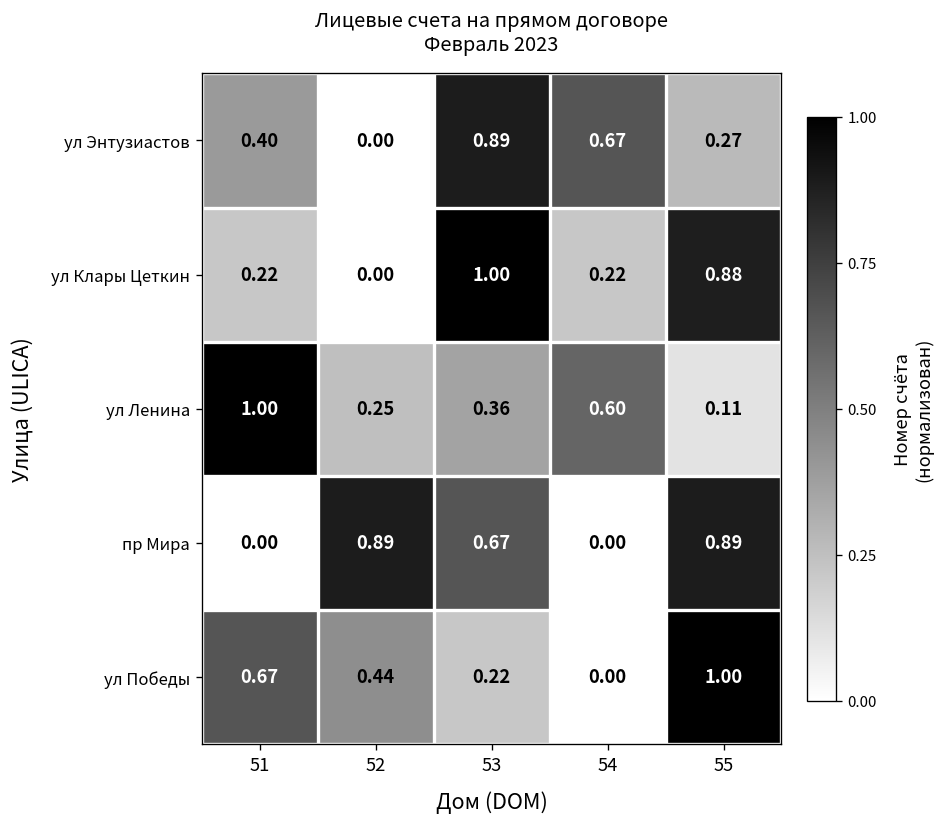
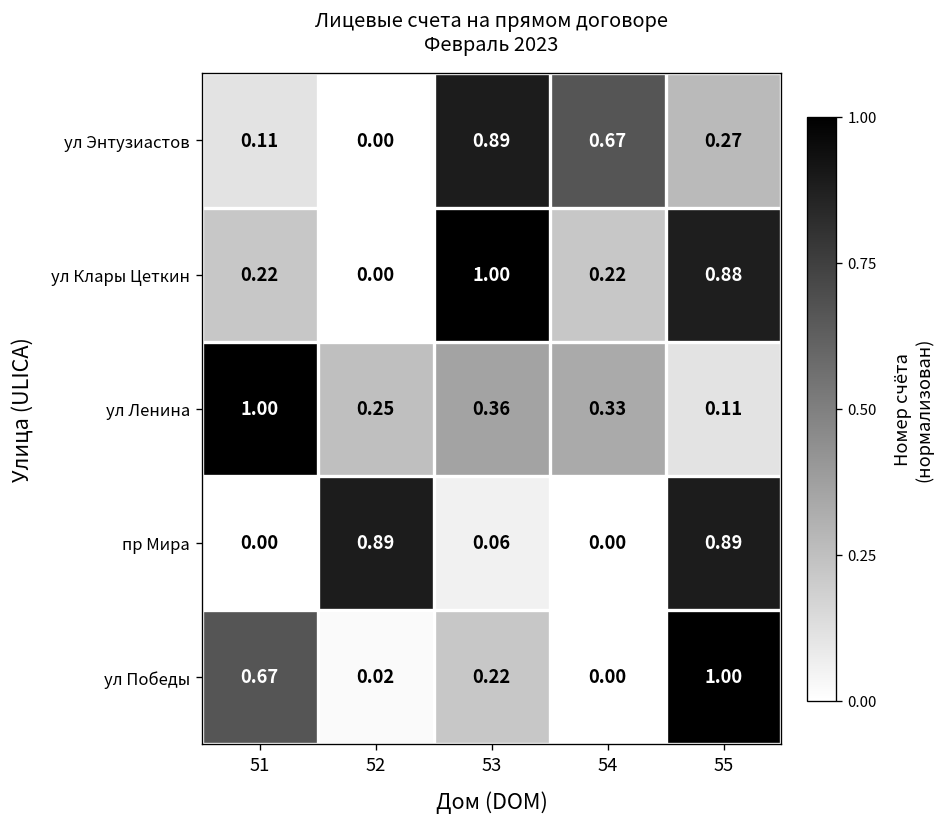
  {
    "ул Энтузиастов": {
-     "51": 0.40,
+     "51": 0.11,
      "52": 0.00,
      "53": 0.89,
      "54": 0.67,
      "55": 0.27
    },
    "ул Клары Цеткин": {
      "51": 0.22,
      "52": 0.00,
      "53": 1.00,
      "54": 0.22,
      "55": 0.88
    },
    "ул Ленина": {
      "51": 1.00,
      "52": 0.25,
      "53": 0.36,
-     "54": 0.60,
+     "54": 0.33,
      "55": 0.11
    },
    "пр Мира": {
      "51": 0.00,
      "52": 0.89,
-     "53": 0.67,
+     "53": 0.06,
      "54": 0.00,
      "55": 0.89
    },
    "ул Победы": {
      "51": 0.67,
-     "52": 0.44,
+     "52": 0.02,
      "53": 0.22,
      "54": 0.00,
      "55": 1.00
    }
  }
